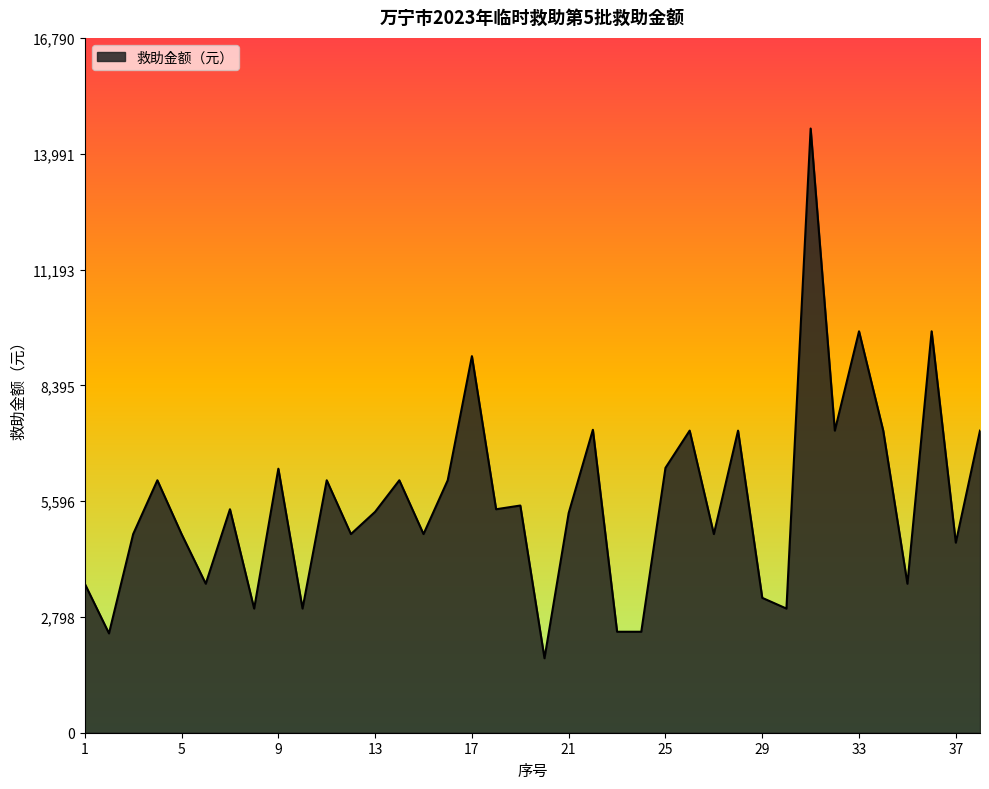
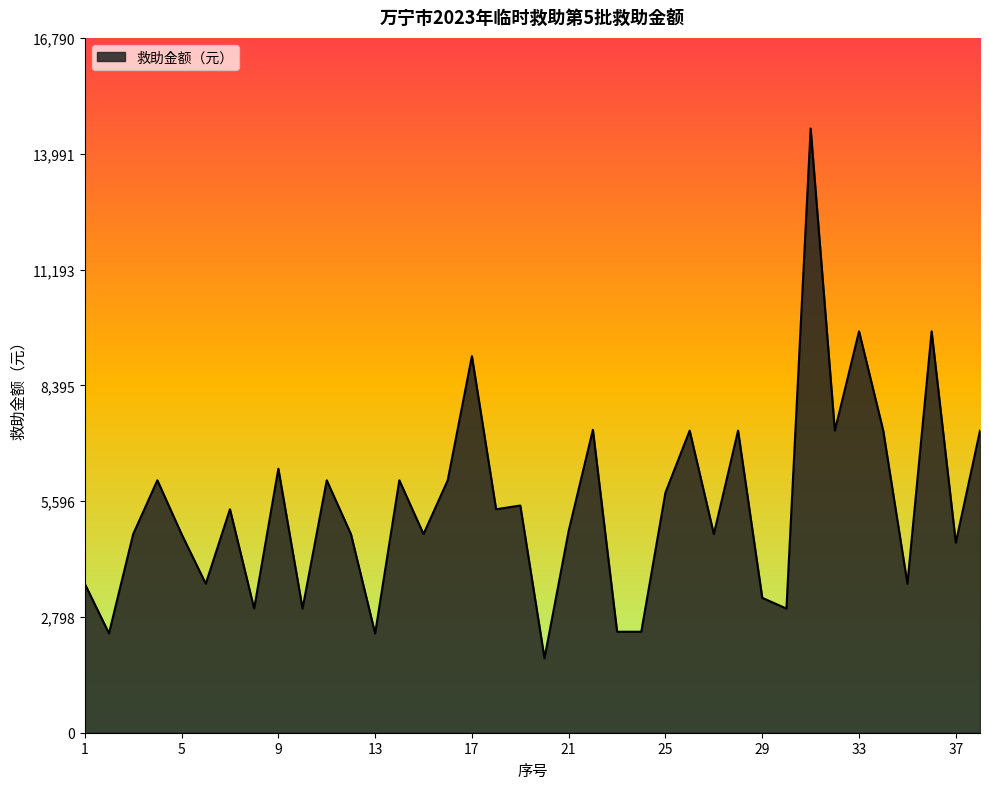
  {
    "1": "3,600",
    "5": "4,800",
    "9": "6,400",
-   "13": "5,300",
+   "13": "2,400",
    "17": "9,100",
-   "21": "5,300",
-   "25": "6,400",
+   "21": "4,900",
+   "25": "5,800",
    "29": "3,300",
    "33": "9,700",
    "37": "4,600"
  }
